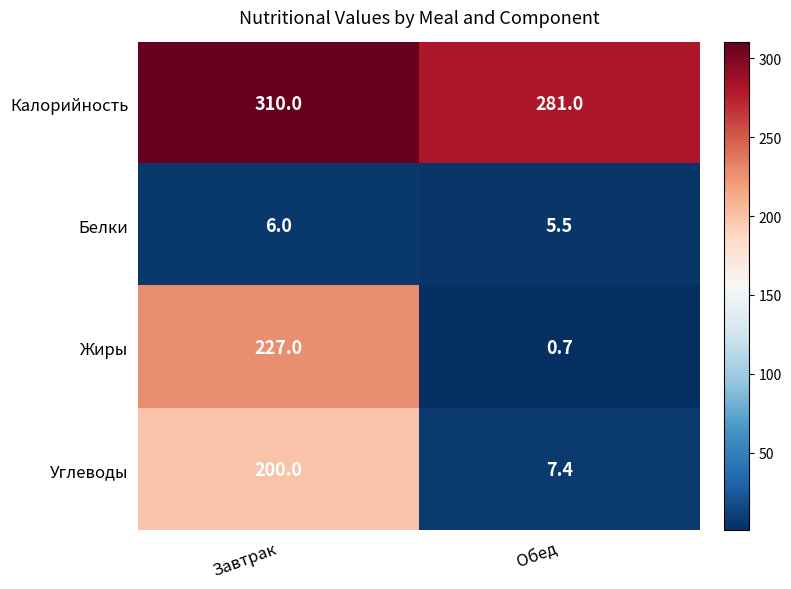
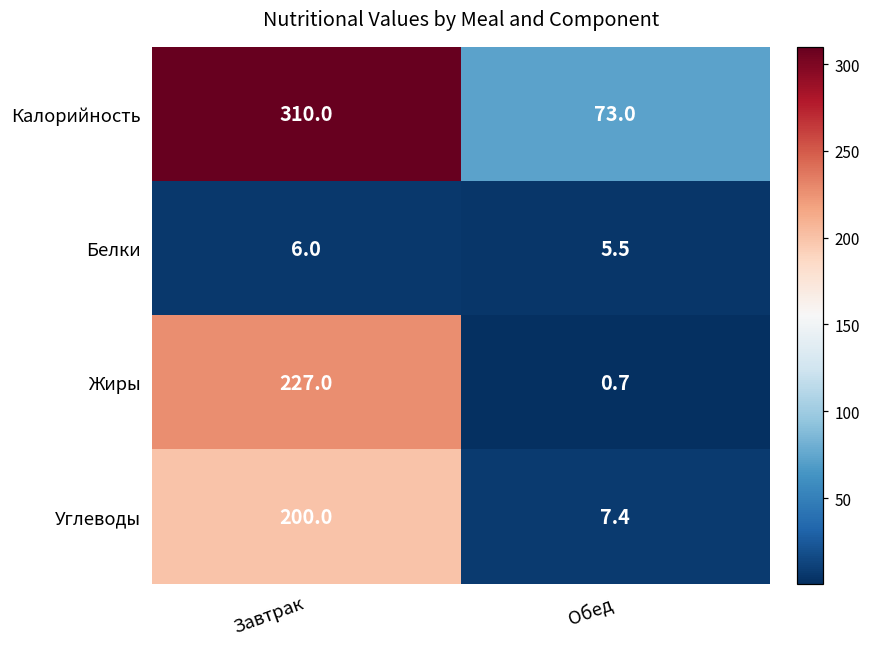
  {
    "Калорийность": {
      "Завтрак": 310.0,
-     "Обед": 281.0
+     "Обед": 73.0
    },
    "Белки": {
      "Завтрак": 6.0,
      "Обед": 5.5
    },
    "Жиры": {
      "Завтрак": 227.0,
      "Обед": 0.7
    },
    "Углеводы": {
      "Завтрак": 200.0,
      "Обед": 7.4
    }
  }
